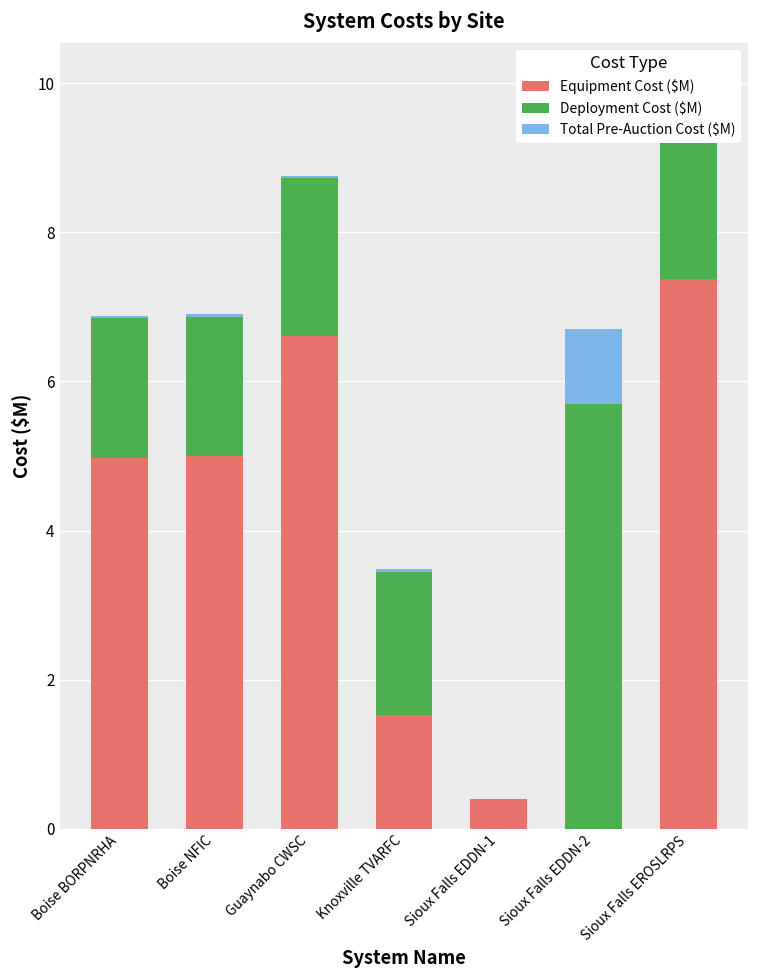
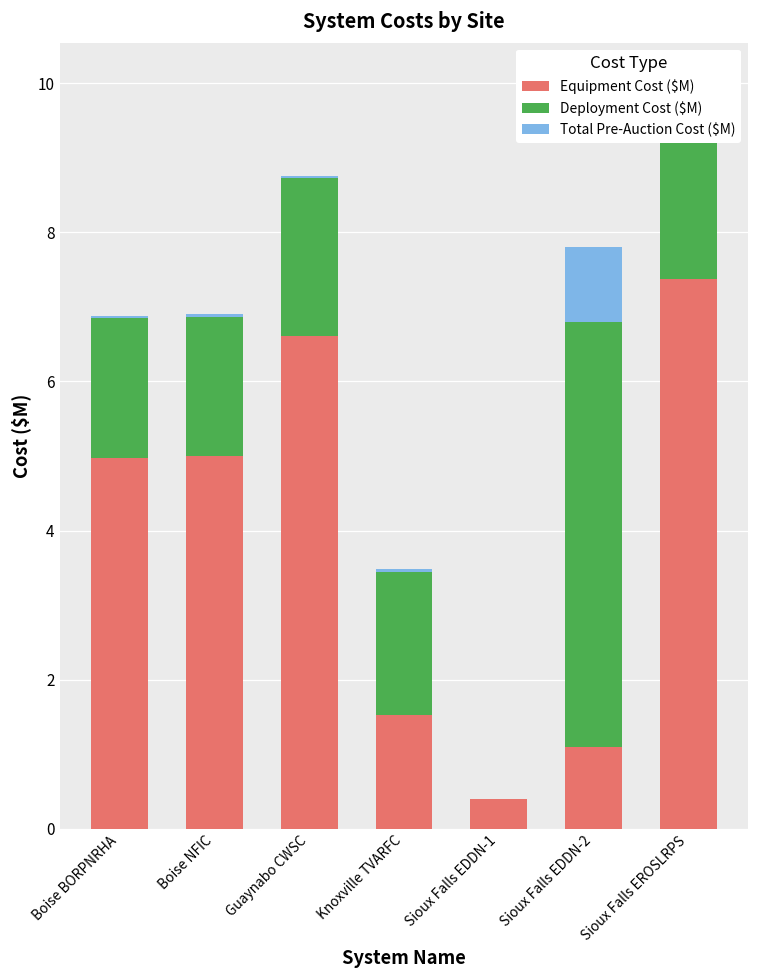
  {
    "Equipment Cost ($M)": {
      "Boise BORPNRHA": 5.0,
      "Boise NFIC": 5.0,
      "Guaynabo CWSC": 6.6,
      "Knoxville TVARFC": 1.5,
      "Sioux Falls EDDN-1": 0.4,
-     "Sioux Falls EDDN-2": 0.0,
+     "Sioux Falls EDDN-2": 1.1,
      "Sioux Falls EROSLRPS": 7.4
    },
    "Deployment Cost ($M)": {
      "Boise BORPNRHA": 1.9,
      "Boise NFIC": 1.9,
      "Guaynabo CWSC": 2.1,
      "Knoxville TVARFC": 1.9,
      "Sioux Falls EDDN-1": 0.0,
      "Sioux Falls EDDN-2": 5.7
    },
    "Total Pre-Auction Cost ($M)": {
      "Sioux Falls EDDN-1": 0.0,
      "Sioux Falls EDDN-2": 1.0
    }
  }
